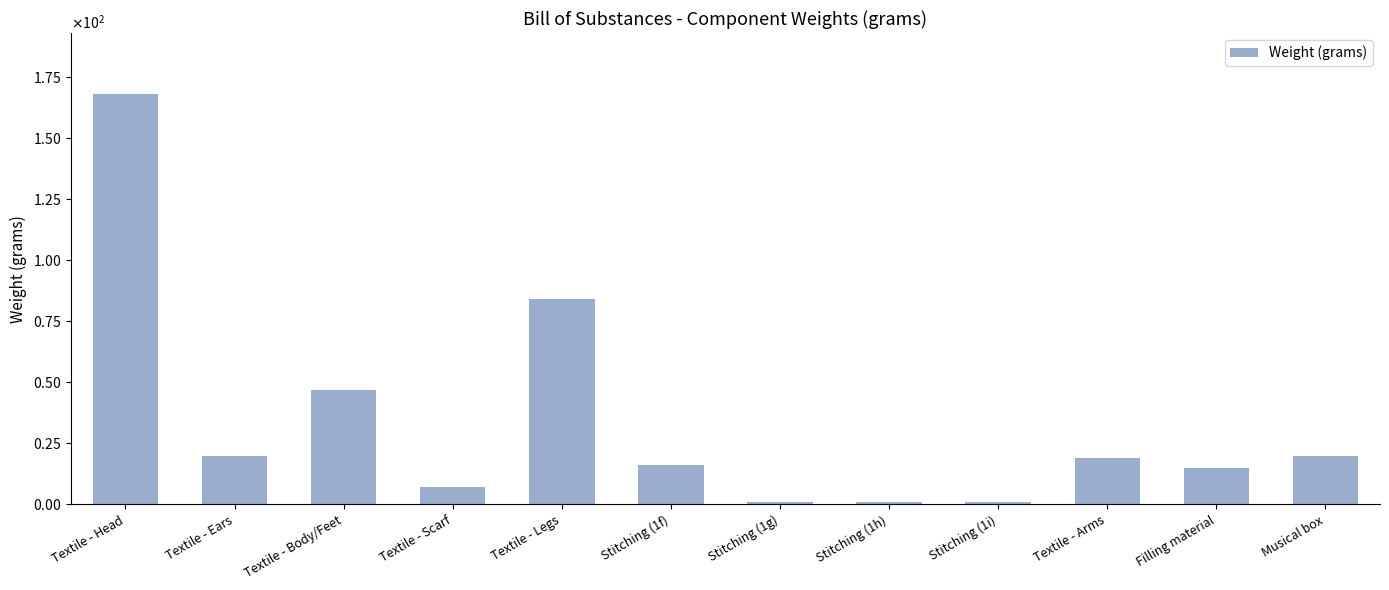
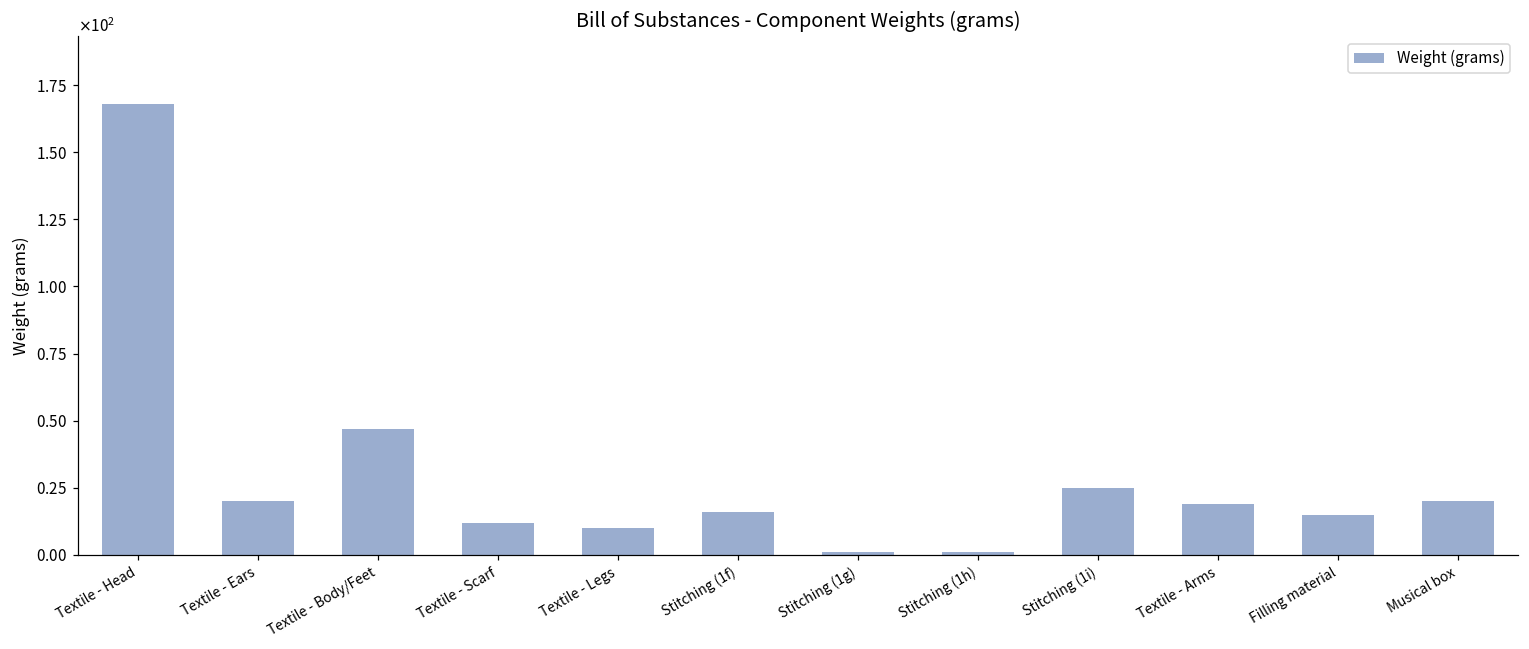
  {
    "Textile - Head": 168,
    "Textile - Ears": 20,
    "Textile - Body/Feet": 47,
-   "Textile - Scarf": 7,
-   "Textile - Legs": 84,
+   "Textile - Scarf": 12,
+   "Textile - Legs": 10,
    "Stitching (1f)": 16,
-   "Stitching (1i)": 1,
+   "Stitching (1i)": 25,
    "Textile - Arms": 19,
    "Filling material": 15,
    "Musical box": 20
  }
